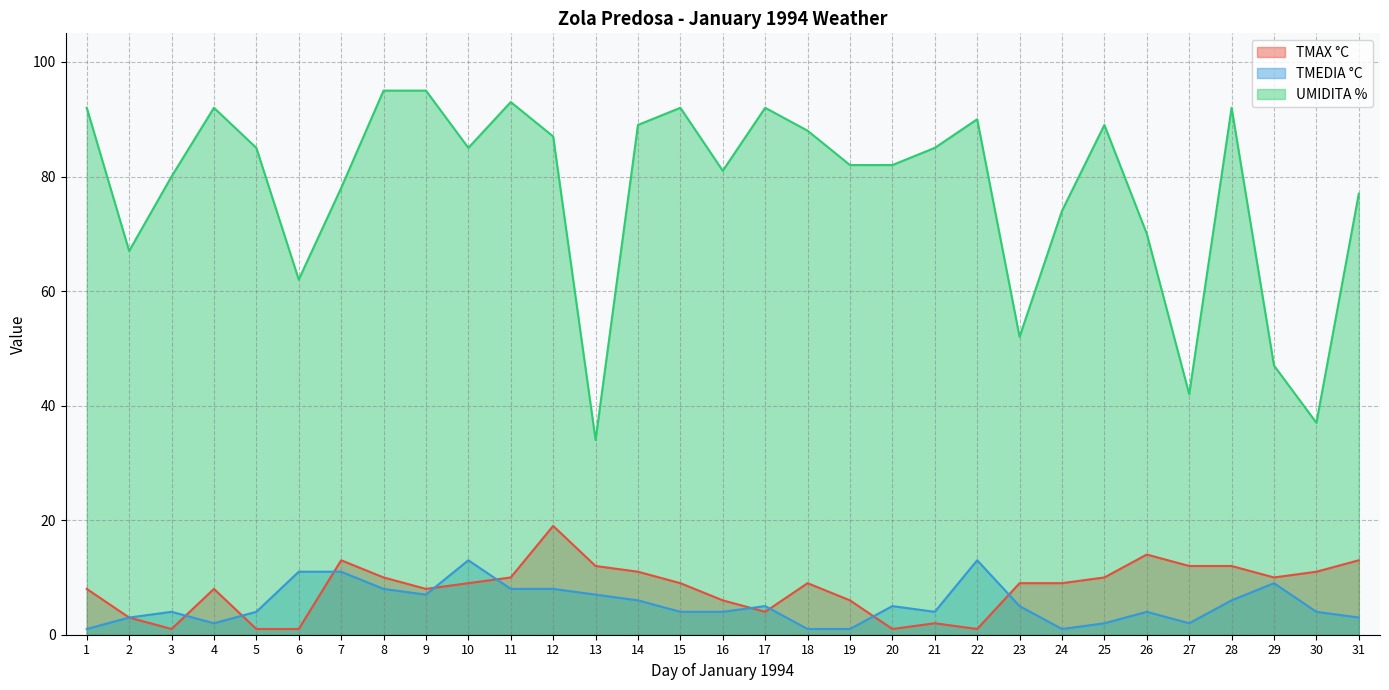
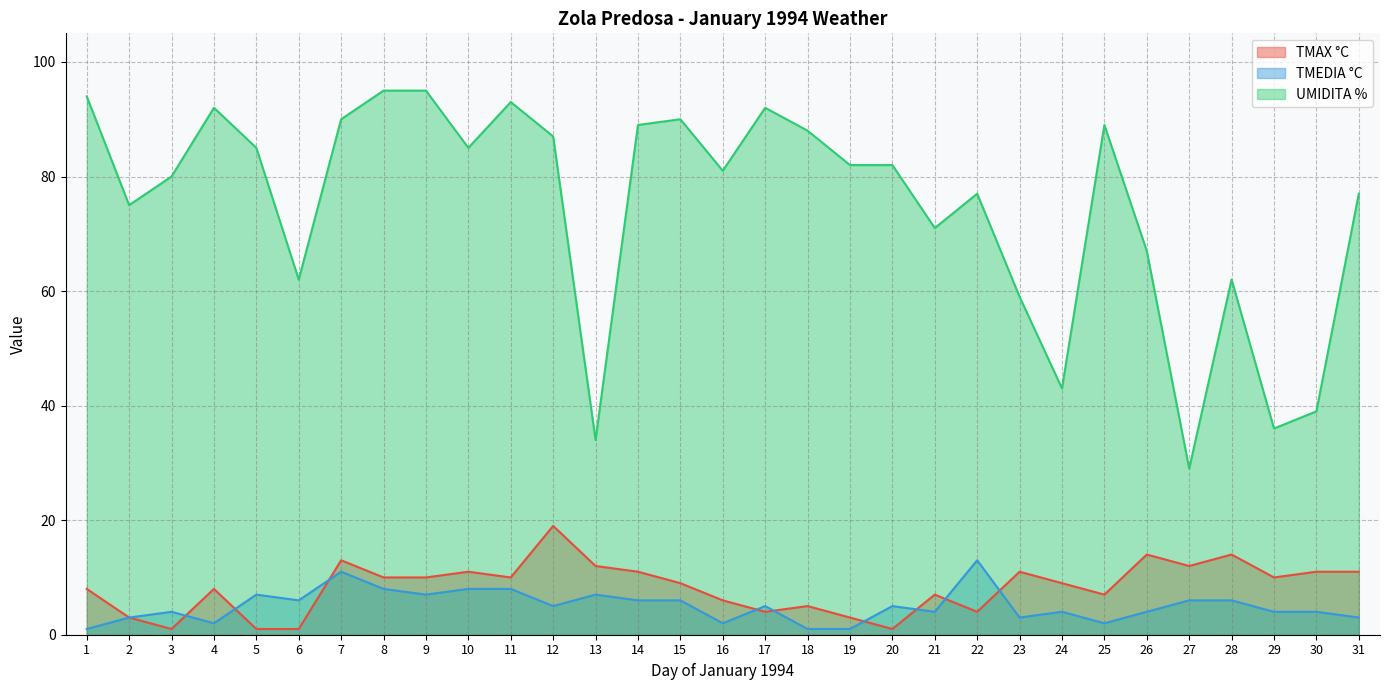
  {
    "TMAX °C": {
      "1": 8,
      "3": 1,
      "4": 8,
      "5": 1,
      "6": 1,
      "7": 13,
      "8": 10,
-     "9": 8,
-     "10": 9,
+     "9": 10,
+     "10": 11,
      "11": 10,
      "12": 19,
      "13": 12,
      "14": 11,
      "15": 9,
      "16": 6,
      "17": 4,
-     "18": 9,
-     "19": 6,
+     "18": 5,
+     "19": 3,
      "20": 1,
-     "21": 2,
-     "22": 1,
-     "23": 9,
+     "21": 7,
+     "22": 4,
+     "23": 11,
      "24": 9,
-     "25": 10,
+     "25": 7,
      "26": 14,
      "27": 12,
-     "28": 12,
+     "28": 14,
      "29": 10,
      "30": 11,
-     "31": 13
+     "31": 11
    },
    "TMEDIA °C": {
      "1": 1,
      "3": 4,
      "4": 2,
-     "5": 4,
-     "6": 11,
+     "5": 7,
+     "6": 6,
      "7": 11,
      "8": 8,
      "9": 7,
-     "10": 13,
+     "10": 8,
      "11": 8,
-     "12": 8,
+     "12": 5,
      "13": 7,
      "14": 6,
-     "15": 4,
-     "16": 4,
+     "15": 6,
+     "16": 2,
      "17": 5,
      "18": 1,
      "19": 1,
      "20": 5,
      "21": 4,
      "22": 13,
-     "23": 5,
-     "24": 1,
+     "23": 3,
+     "24": 4,
      "25": 2,
      "26": 4,
-     "27": 2,
+     "27": 6,
      "28": 6,
-     "29": 9,
+     "29": 4,
      "30": 4,
      "31": 3
    },
    "UMIDITA %": {
-     "1": 92,
-     "2": 67,
+     "1": 94,
+     "2": 75,
      "3": 80,
      "4": 92,
      "5": 85,
      "6": 62,
-     "7": 78,
+     "7": 90,
      "8": 95,
      "9": 95,
      "10": 85,
      "11": 93,
      "12": 87,
      "13": 34,
      "14": 89,
-     "15": 92,
+     "15": 90,
      "16": 81,
      "17": 92,
      "18": 88,
      "19": 82,
      "20": 82,
-     "21": 85,
-     "22": 90,
-     "23": 52,
-     "24": 74,
+     "21": 71,
+     "22": 77,
+     "23": 59,
+     "24": 43,
      "25": 89,
-     "26": 70,
-     "27": 42,
-     "28": 92,
-     "29": 47,
-     "30": 37,
+     "26": 67,
+     "27": 29,
+     "28": 62,
+     "29": 36,
+     "30": 39,
      "31": 77
    }
  }
